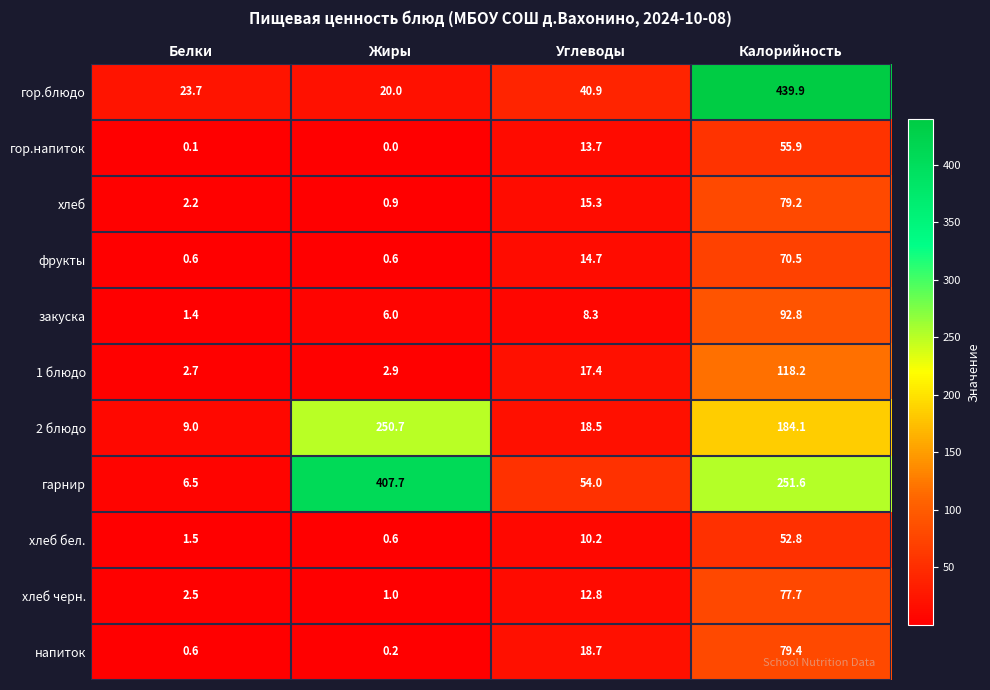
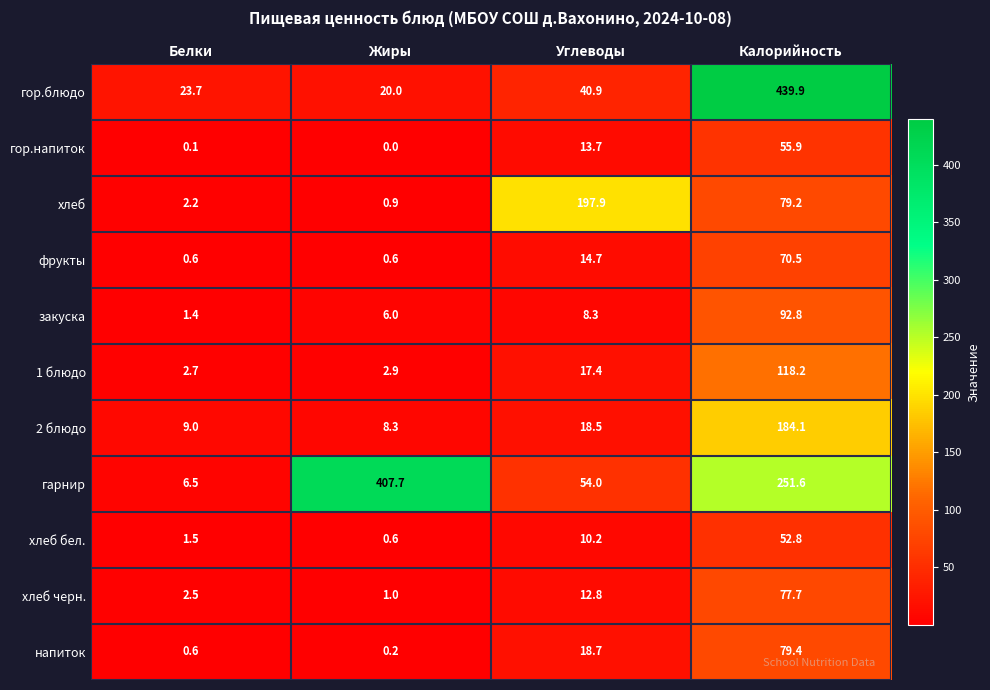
  {
    "гор.блюдо": {
      "Белки": 23.7,
      "Жиры": 20.0,
      "Углеводы": 40.9,
      "Калорийность": 439.9
    },
    "гор.напиток": {
      "Белки": 0.1,
      "Жиры": 0.0,
      "Углеводы": 13.7,
      "Калорийность": 55.9
    },
    "хлеб": {
      "Белки": 2.2,
      "Жиры": 0.9,
-     "Углеводы": 15.3,
+     "Углеводы": 197.9,
      "Калорийность": 79.2
    },
    "фрукты": {
      "Белки": 0.6,
      "Жиры": 0.6,
      "Углеводы": 14.7,
      "Калорийность": 70.5
    },
    "закуска": {
      "Белки": 1.4,
      "Жиры": 6.0,
      "Углеводы": 8.3,
      "Калорийность": 92.8
    },
    "1 блюдо": {
      "Белки": 2.7,
      "Жиры": 2.9,
      "Углеводы": 17.4,
      "Калорийность": 118.2
    },
    "2 блюдо": {
      "Белки": 9.0,
-     "Жиры": 250.7,
+     "Жиры": 8.3,
      "Углеводы": 18.5,
      "Калорийность": 184.1
    },
    "гарнир": {
      "Белки": 6.5,
      "Жиры": 407.7,
      "Углеводы": 54.0,
      "Калорийность": 251.6
    },
    "хлеб бел.": {
      "Белки": 1.5,
      "Жиры": 0.6,
      "Углеводы": 10.2,
      "Калорийность": 52.8
    },
    "хлеб черн.": {
      "Белки": 2.5,
      "Жиры": 1.0,
      "Углеводы": 12.8,
      "Калорийность": 77.7
    },
    "напиток": {
      "Белки": 0.6,
      "Жиры": 0.2,
      "Углеводы": 18.7
    }
  }
